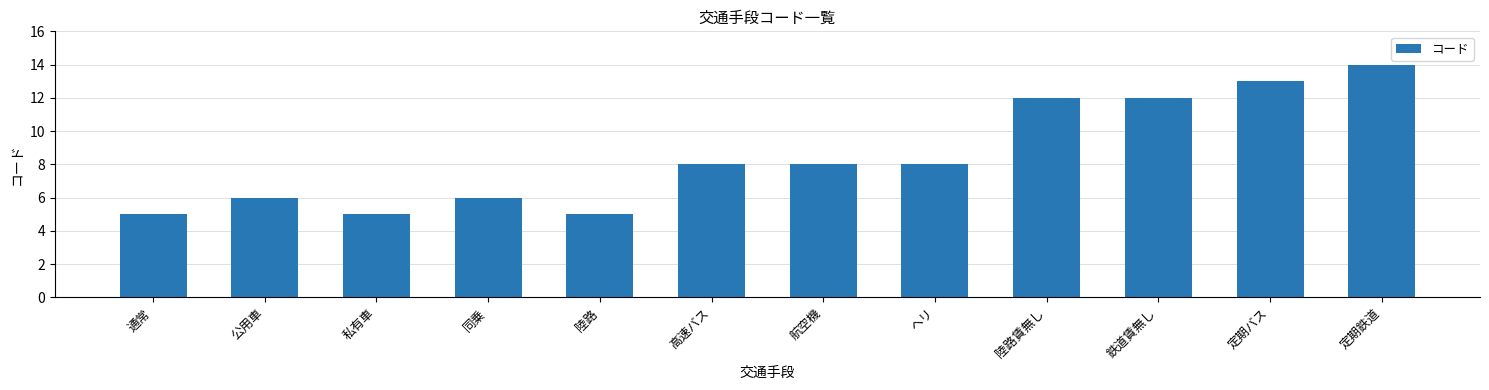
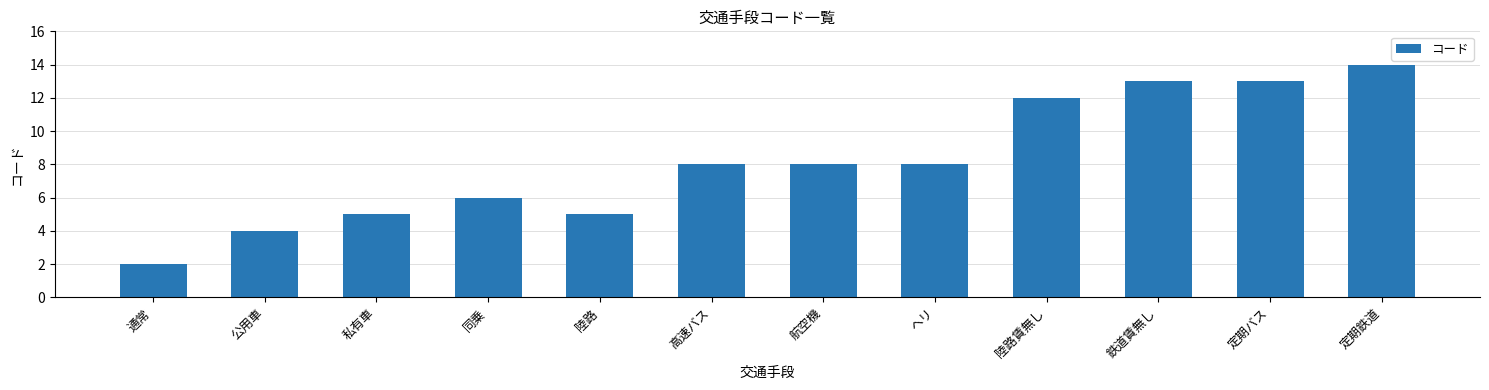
  {
-   "通常": 5,
-   "公用車": 6,
+   "通常": 2,
+   "公用車": 4,
    "私有車": 5,
    "同乗": 6,
    "陸路": 5,
    "高速バス": 8,
    "航空機": 8,
    "ヘリ": 8,
    "陸路賃無し": 12,
-   "鉄道賃無し": 12,
+   "鉄道賃無し": 13,
    "定期バス": 13,
    "定期鉄道": 14
  }
